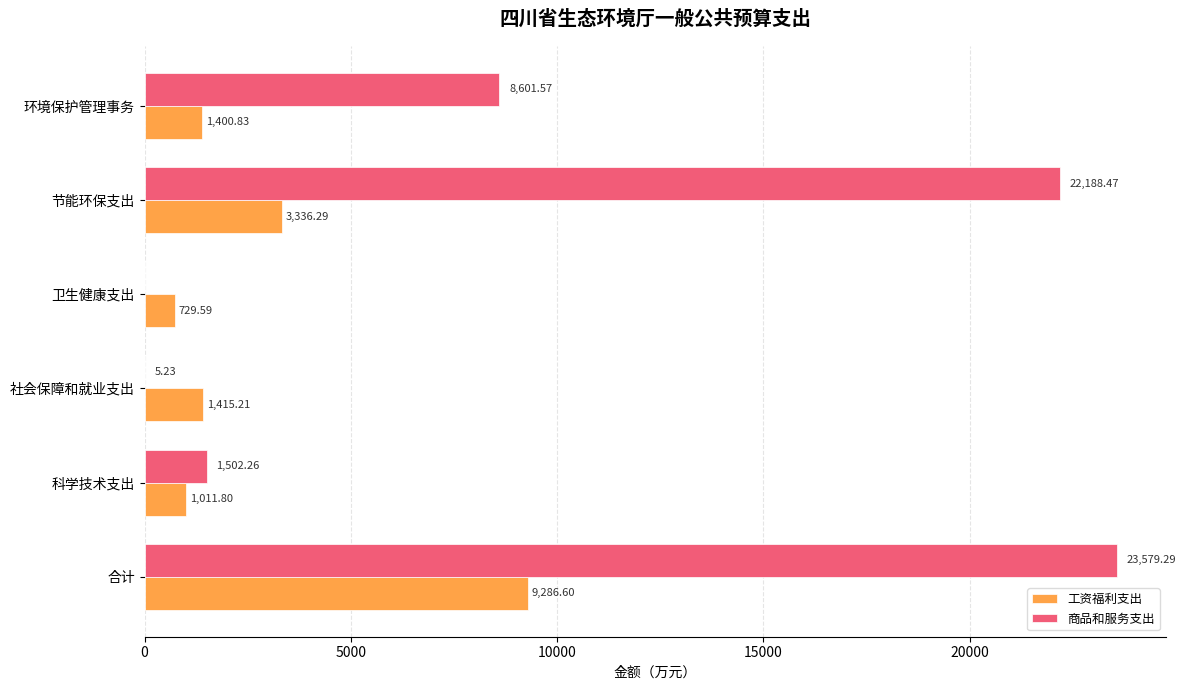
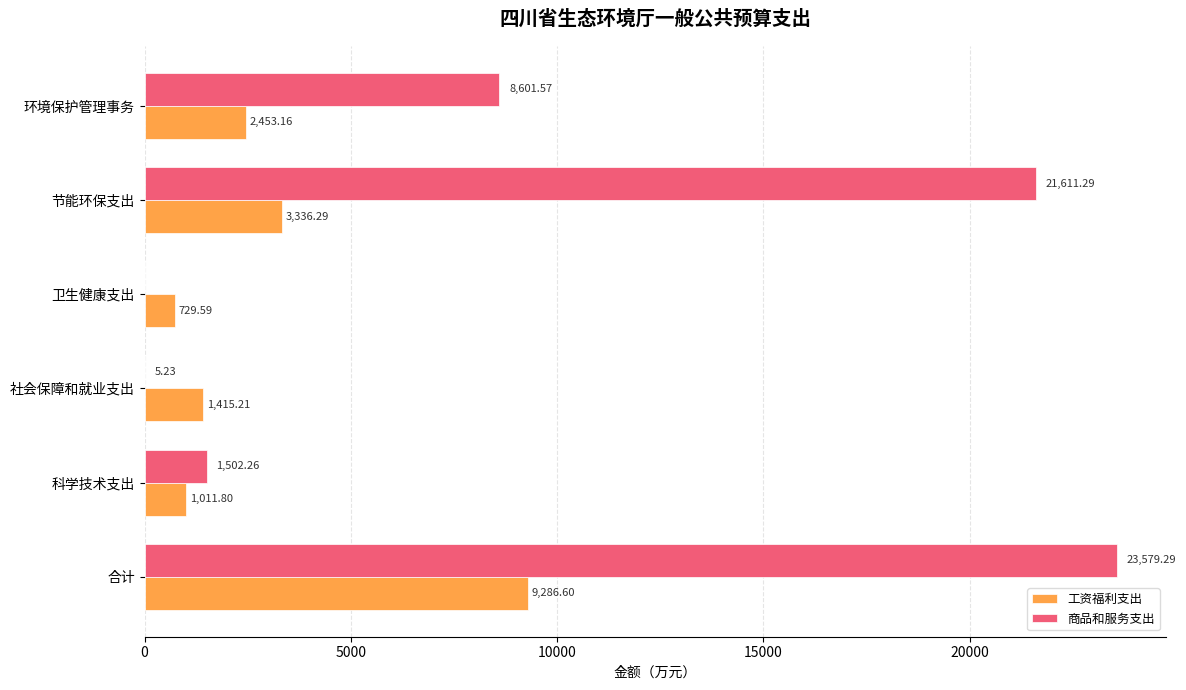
  {
    "工资福利支出": {
-     "环境保护管理事务": "1,400.83",
+     "环境保护管理事务": "2,453.16",
      "节能环保支出": "3,336.29",
      "卫生健康支出": "729.59",
      "社会保障和就业支出": "1,415.21",
      "科学技术支出": "1,011.80",
      "合计": "9,286.60"
    },
    "商品和服务支出": {
      "环境保护管理事务": "8,601.57",
-     "节能环保支出": "22,188.47",
+     "节能环保支出": "21,611.29",
      "社会保障和就业支出": "5.23",
      "科学技术支出": "1,502.26",
      "合计": "23,579.29"
    }
  }
